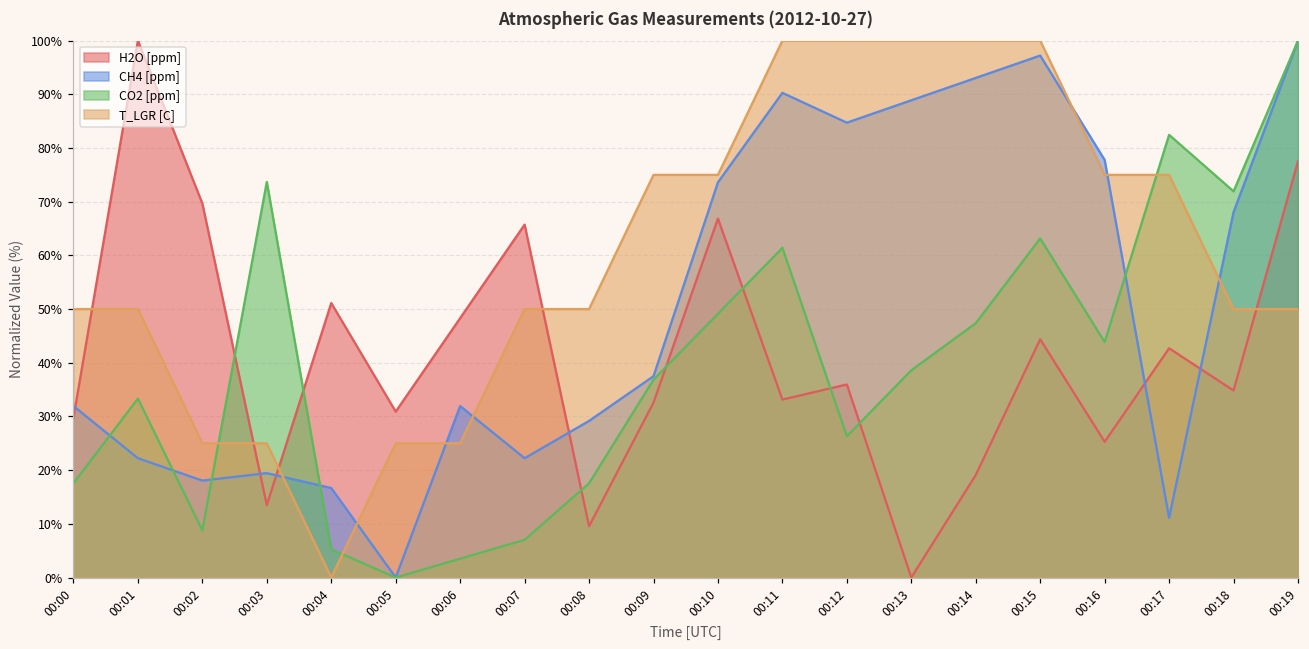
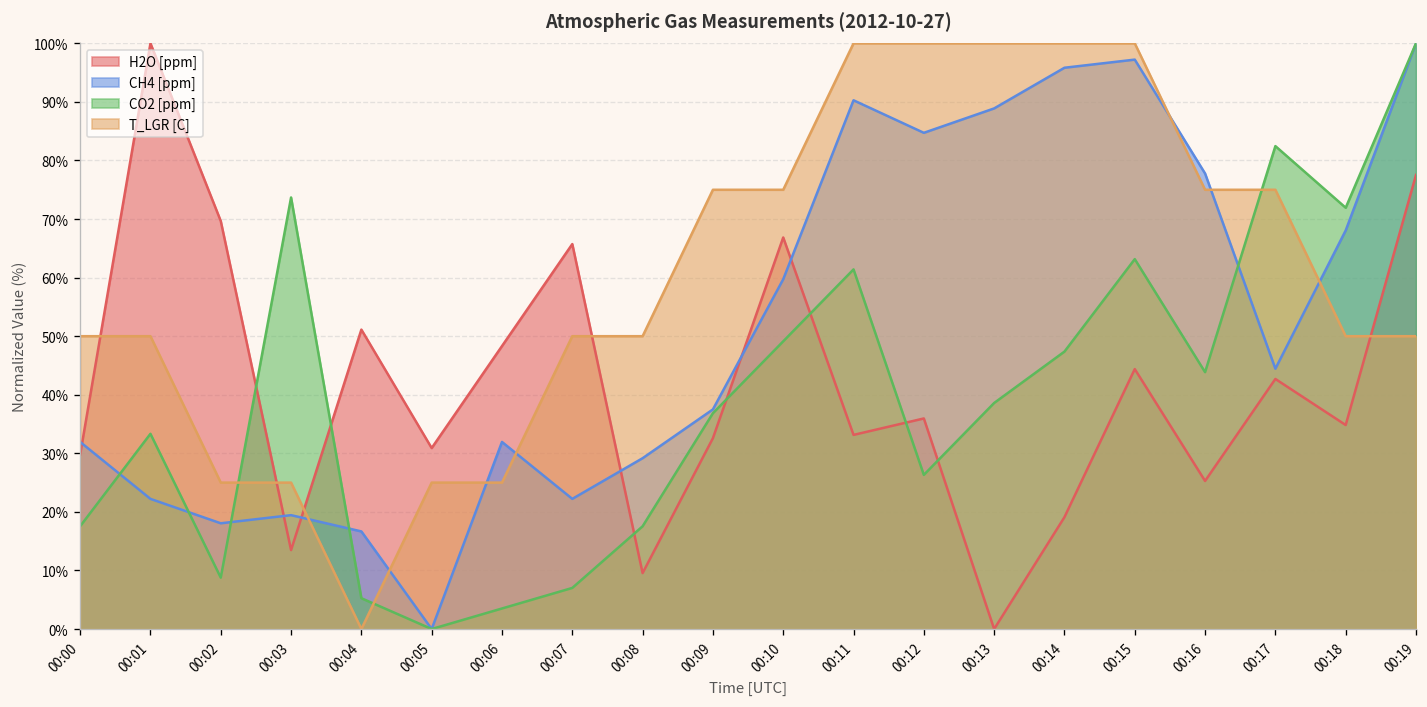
  {
    "CH4 [ppm]": {
      "00:00": "32%",
      "00:01": "22%",
      "00:02": "18%",
      "00:03": "19%",
      "00:04": "17%",
      "00:06": "32%",
      "00:07": "22%",
      "00:08": "29%",
      "00:09": "37%",
-     "00:10": "74%",
+     "00:10": "60%",
      "00:11": "90%",
      "00:12": "85%",
      "00:13": "89%",
-     "00:14": "93%",
+     "00:14": "96%",
      "00:15": "97%",
      "00:16": "78%",
-     "00:17": "11%",
+     "00:17": "44%",
      "00:18": "68%"
    },
    "CO2 [ppm]": {
      "00:00": "18%",
      "00:01": "33%",
      "00:02": "9%",
      "00:03": "74%",
      "00:04": "5%",
      "00:06": "4%",
      "00:07": "7%",
      "00:08": "18%",
      "00:09": "37%",
      "00:10": "49%",
      "00:11": "61%",
      "00:12": "26%",
      "00:13": "39%",
      "00:14": "47%",
      "00:15": "63%",
      "00:16": "44%",
      "00:17": "82%",
      "00:18": "72%"
    }
  }
